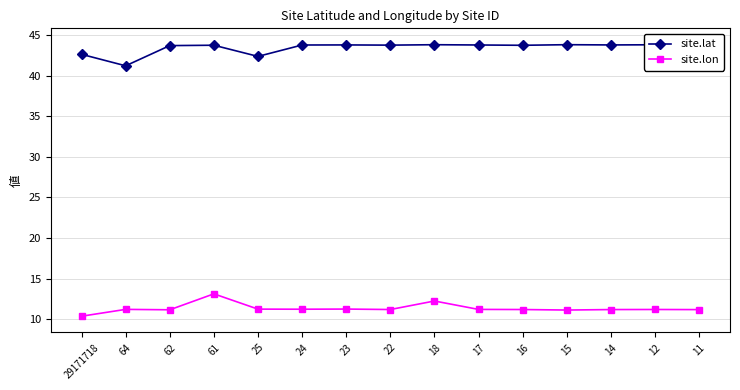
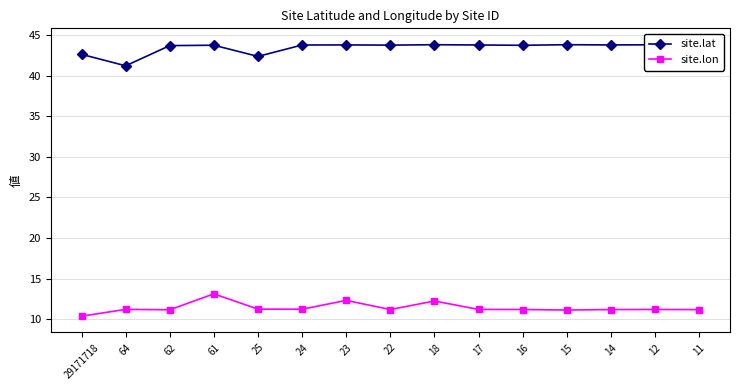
  {
    "site.lat": {
      "29171718": 43,
      "64": 41,
      "62": 44,
      "61": 44,
      "25": 42,
      "24": 44,
      "23": 44,
      "22": 44,
      "18": 44,
      "17": 44,
      "16": 44,
      "15": 44,
      "14": 44
    },
    "site.lon": {
      "29171718": 10,
      "64": 11,
      "62": 11,
      "61": 13,
      "25": 11,
      "24": 11,
-     "23": 11,
+     "23": 12,
      "22": 11,
      "18": 12,
      "17": 11,
      "16": 11,
      "15": 11,
      "14": 11,
      "12": 11,
      "11": 11
    }
  }
